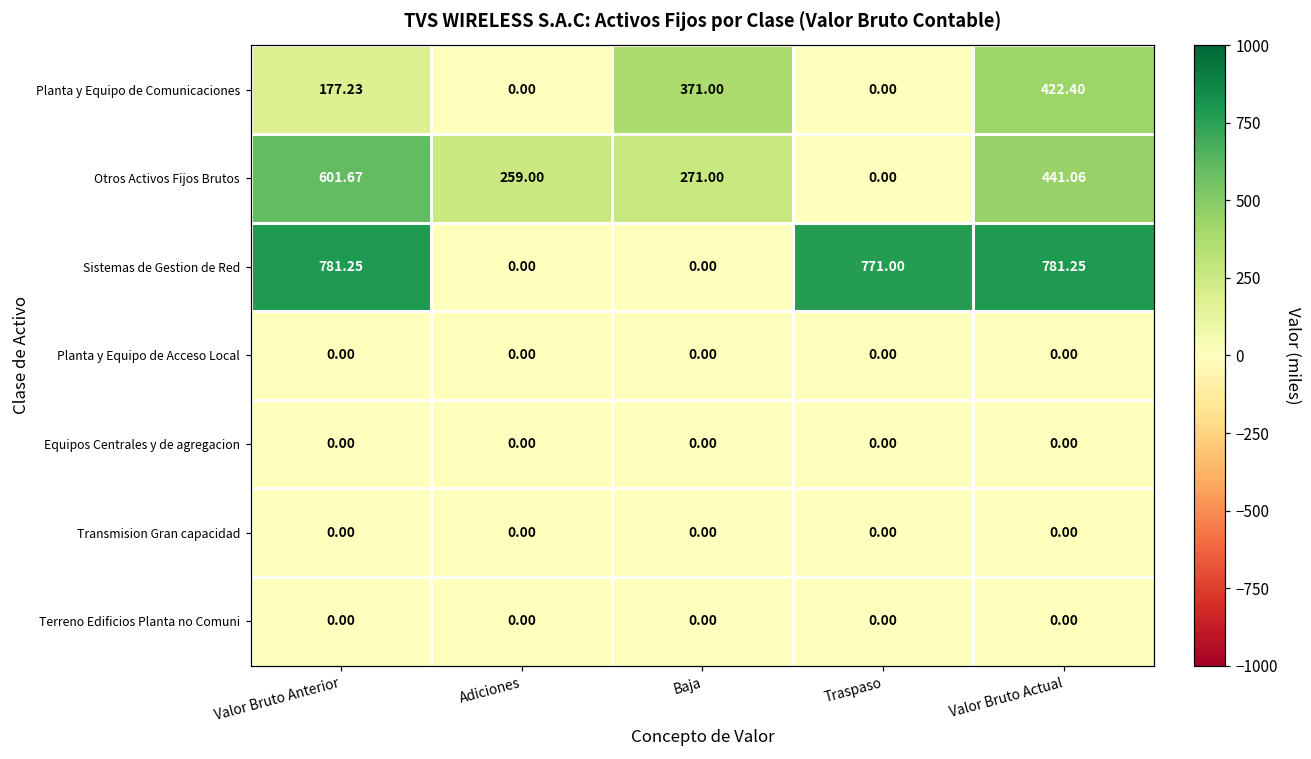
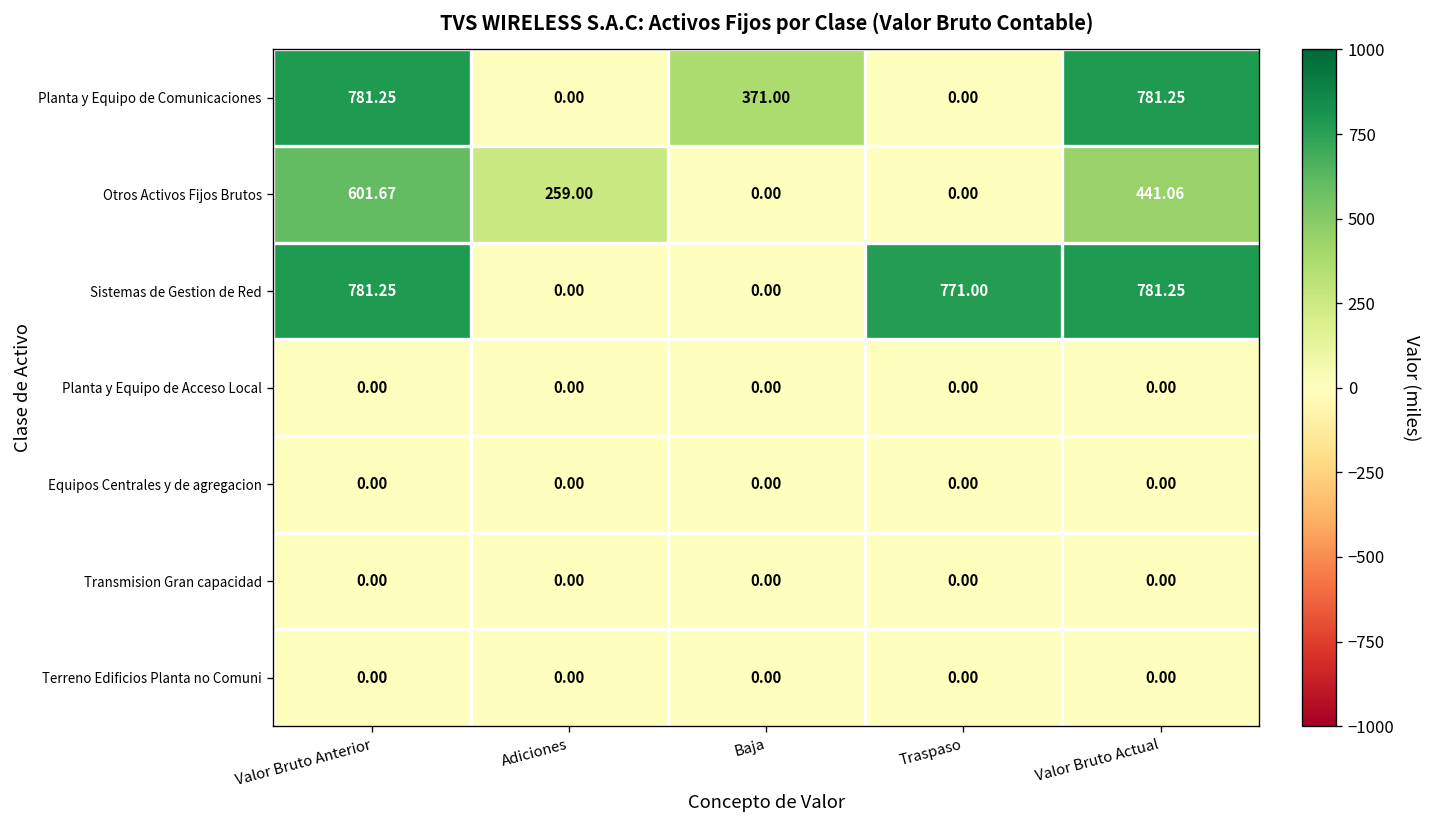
  {
    "Planta y Equipo de Comunicaciones": {
-     "Valor Bruto Anterior": 177.23,
+     "Valor Bruto Anterior": 781.25,
      "Adiciones": 0.00,
      "Baja": 371.00,
      "Traspaso": 0.00,
-     "Valor Bruto Actual": 422.40
+     "Valor Bruto Actual": 781.25
    },
    "Otros Activos Fijos Brutos": {
      "Valor Bruto Anterior": 601.67,
      "Adiciones": 259.00,
-     "Baja": 271.00,
+     "Baja": 0.00,
      "Traspaso": 0.00,
      "Valor Bruto Actual": 441.06
    },
    "Sistemas de Gestion de Red": {
      "Valor Bruto Anterior": 781.25,
      "Adiciones": 0.00,
      "Baja": 0.00,
      "Traspaso": 771.00,
      "Valor Bruto Actual": 781.25
    },
    "Planta y Equipo de Acceso Local": {
      "Valor Bruto Anterior": 0.00,
      "Adiciones": 0.00,
      "Baja": 0.00,
      "Traspaso": 0.00,
      "Valor Bruto Actual": 0.00
    },
    "Equipos Centrales y de agregacion": {
      "Valor Bruto Anterior": 0.00,
      "Adiciones": 0.00,
      "Baja": 0.00,
      "Traspaso": 0.00,
      "Valor Bruto Actual": 0.00
    },
    "Transmision Gran capacidad": {
      "Valor Bruto Anterior": 0.00,
      "Adiciones": 0.00,
      "Baja": 0.00,
      "Traspaso": 0.00,
      "Valor Bruto Actual": 0.00
    },
    "Terreno Edificios Planta no Comuni": {
      "Valor Bruto Anterior": 0.00,
      "Adiciones": 0.00,
      "Baja": 0.00,
      "Traspaso": 0.00,
      "Valor Bruto Actual": 0.00
    }
  }
